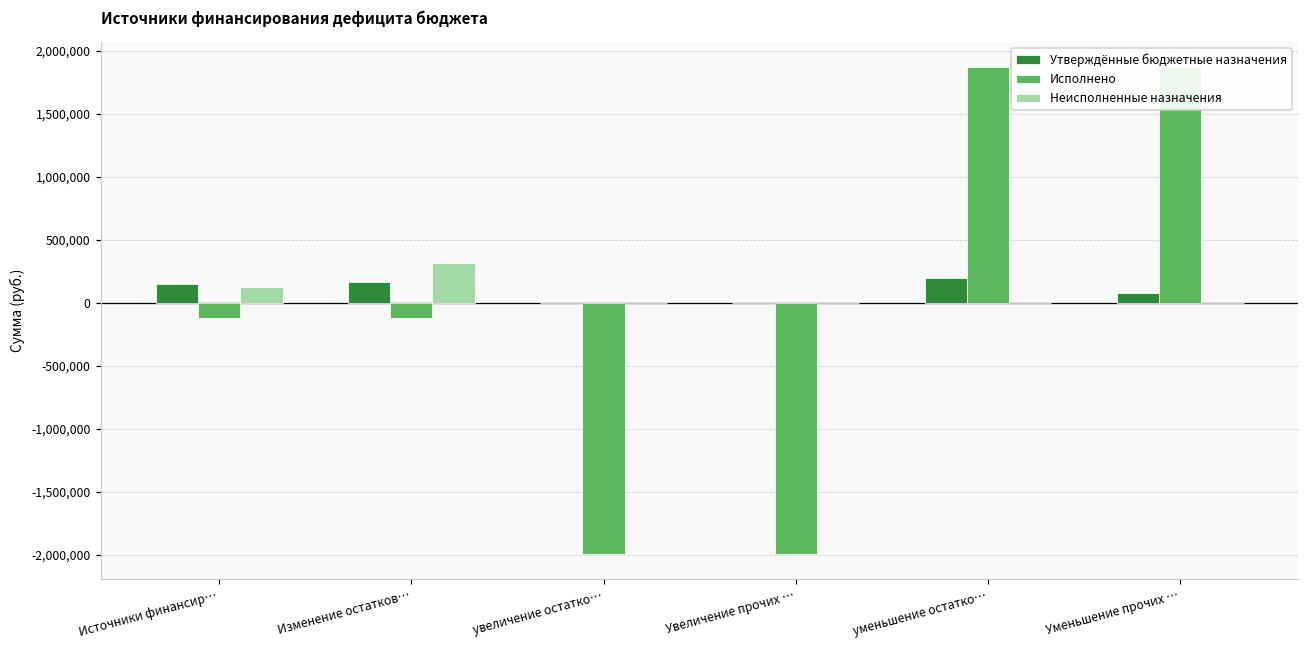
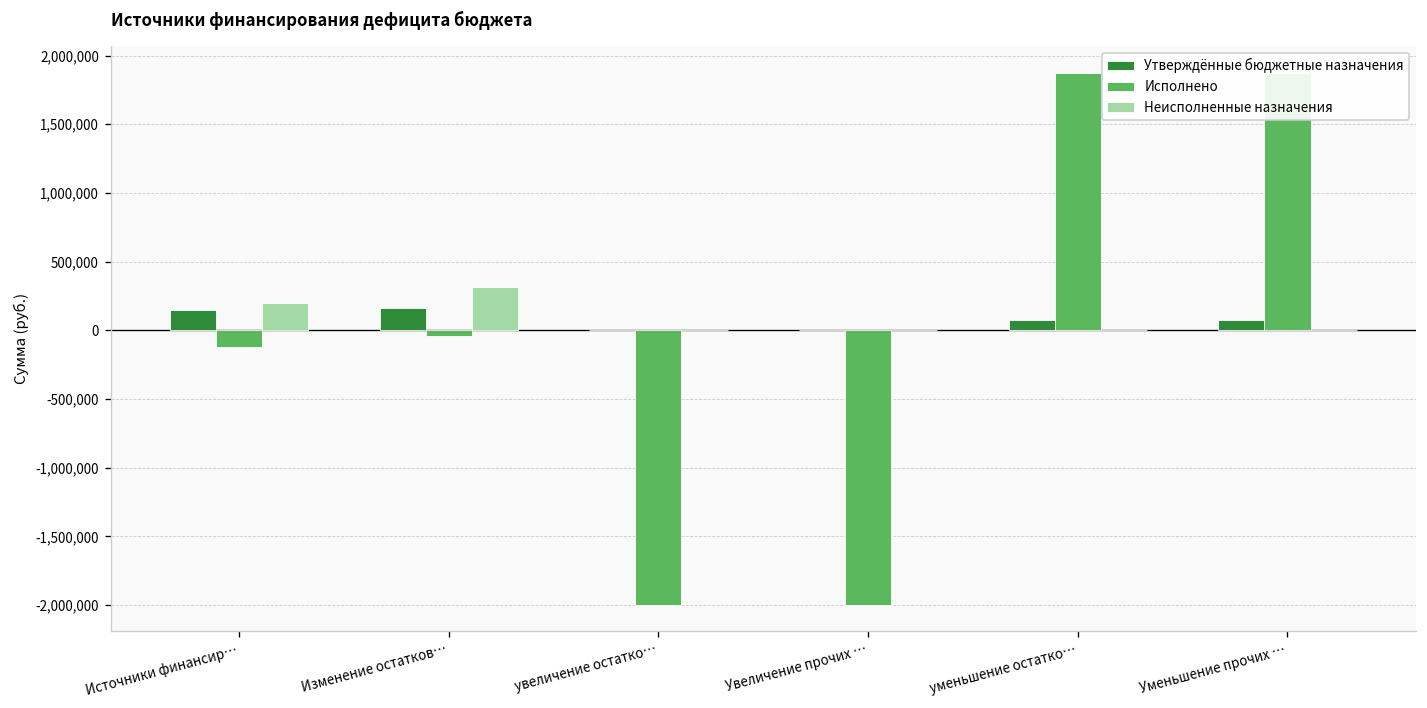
  {
    "Утверждённые бюджетные назначения": {
      "Источники финансир…": "150,000",
      "Изменение остатков…": "160,000",
      "увеличение остатко…": "0",
      "Увеличение прочих …": "0",
-     "уменьшение остатко…": "200,000",
+     "уменьшение остатко…": "70,000",
      "Уменьшение прочих …": "70,000"
    },
    "Исполнено": {
      "Источники финансир…": "-120,000",
-     "Изменение остатков…": "-120,000",
+     "Изменение остатков…": "-40,000",
      "увеличение остатко…": "-2,000,000",
      "Увеличение прочих …": "-2,000,000",
      "уменьшение остатко…": "1,870,000"
    },
    "Неисполненные назначения": {
-     "Источники финансир…": "120,000",
+     "Источники финансир…": "200,000",
      "Изменение остатков…": "320,000",
      "увеличение остатко…": "0",
      "Увеличение прочих …": "0",
      "уменьшение остатко…": "0",
      "Уменьшение прочих …": "0"
    }
  }
